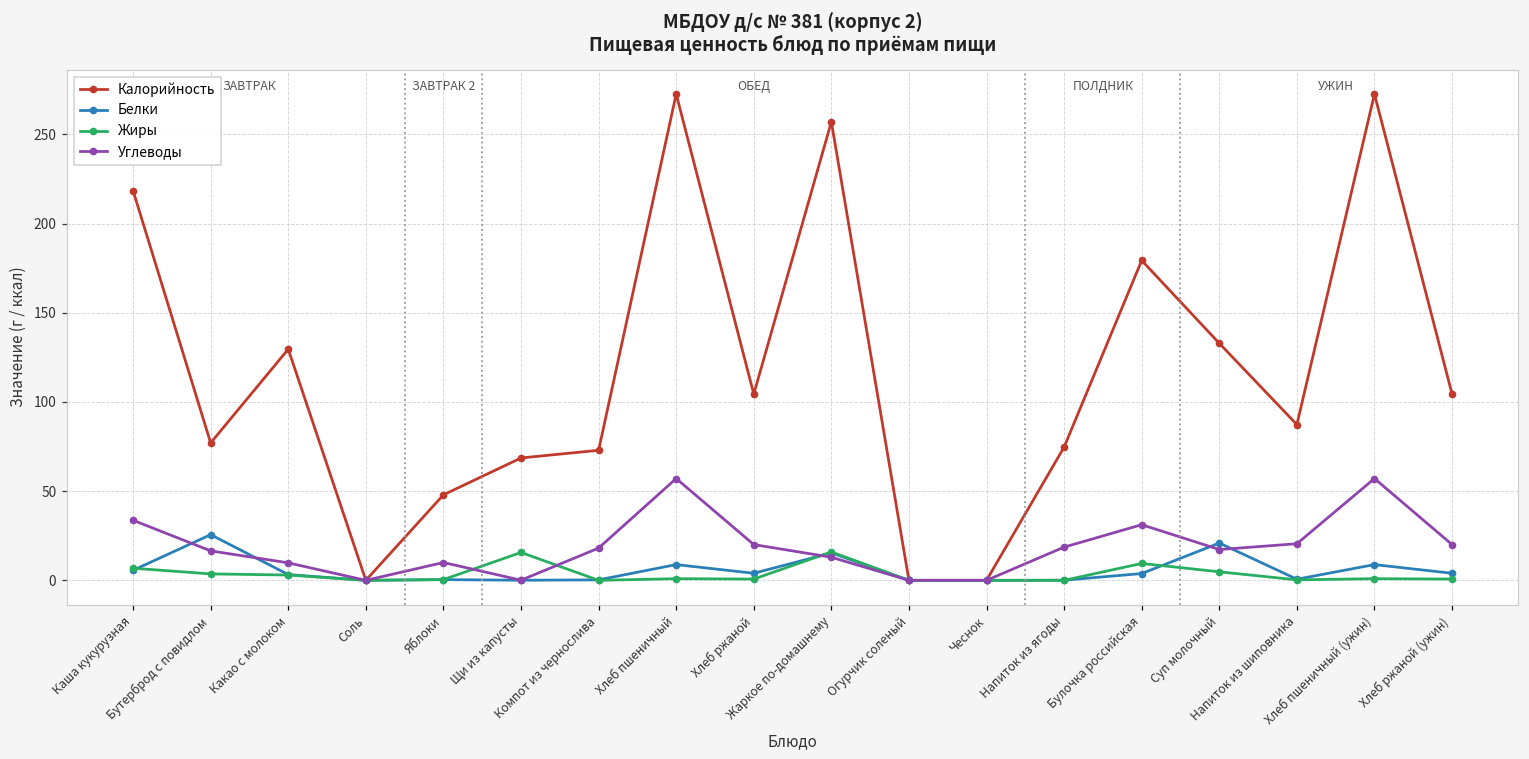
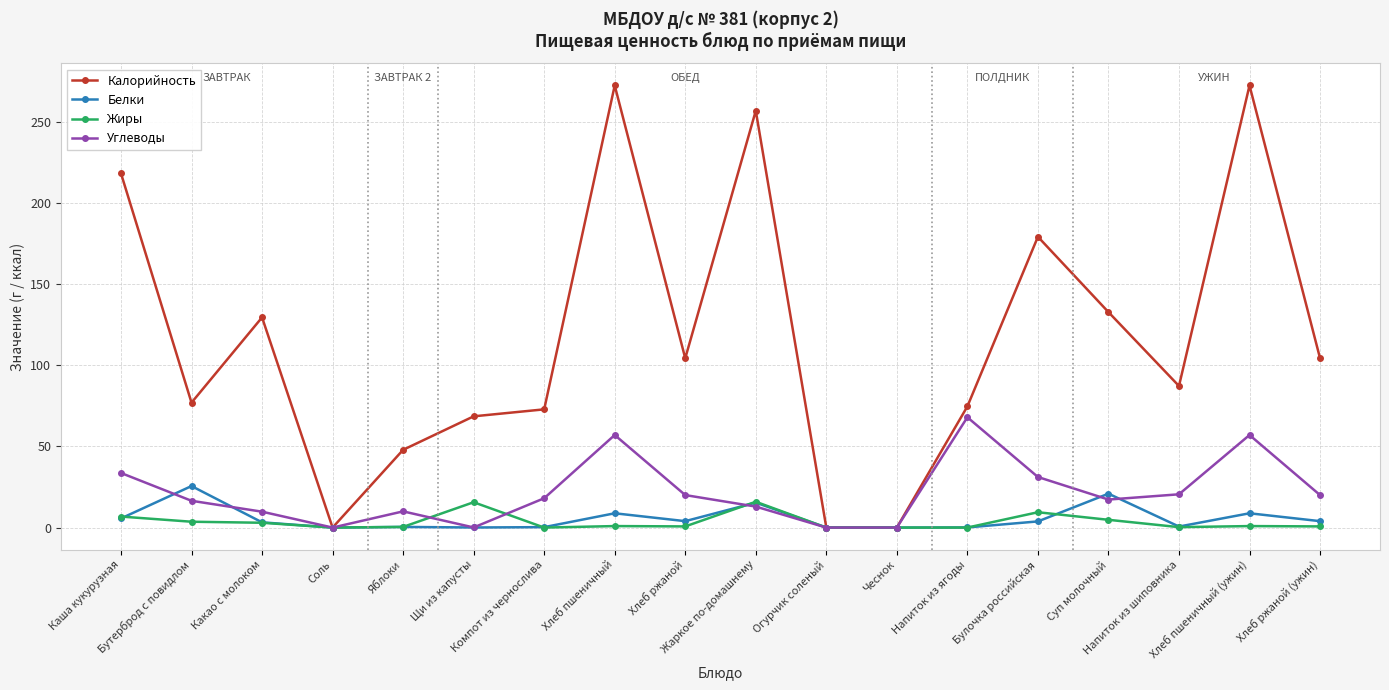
  {
    "Калорийность": {
      "Каша кукурузная": 218,
      "Бутерброд с повидлом": 77,
      "Какао с молоком": 130,
      "Яблоки": 48,
      "Щи из капусты": 69,
      "Компот из чернослива": 73,
      "Хлеб пшеничный": 273,
      "Хлеб ржаной": 104,
      "Жаркое по-домашнему": 257,
      "Напиток из ягоды": 75,
      "Булочка российская": 179,
      "Суп молочный": 133,
      "Напиток из шиповника": 87,
      "Хлеб пшеничный (ужин)": 273,
      "Хлеб ржаной (ужин)": 104
    },
    "Белки": {
      "Бутерброд с повидлом": 26,
      "Хлеб пшеничный": 9,
      "Хлеб ржаной": 4,
      "Булочка российская": 4,
      "Суп молочный": 21,
      "Хлеб пшеничный (ужин)": 9,
      "Хлеб ржаной (ужин)": 4
    },
    "Жиры": {
      "Бутерброд с повидлом": 4,
      "Щи из капусты": 16,
      "Хлеб пшеничный": 1,
      "Хлеб ржаной": 1,
      "Булочка российская": 9,
      "Суп молочный": 5,
      "Хлеб пшеничный (ужин)": 1,
      "Хлеб ржаной (ужин)": 1
    },
    "Углеводы": {
      "Каша кукурузная": 34,
      "Бутерброд с повидлом": 17,
      "Какао с молоком": 10,
      "Яблоки": 10,
      "Компот из чернослива": 18,
      "Хлеб пшеничный": 57,
      "Хлеб ржаной": 20,
      "Жаркое по-домашнему": 13,
-     "Напиток из ягоды": 19,
+     "Напиток из ягоды": 68,
      "Булочка российская": 31,
      "Суп молочный": 17,
      "Напиток из шиповника": 21,
      "Хлеб пшеничный (ужин)": 57,
      "Хлеб ржаной (ужин)": 20
    }
  }
